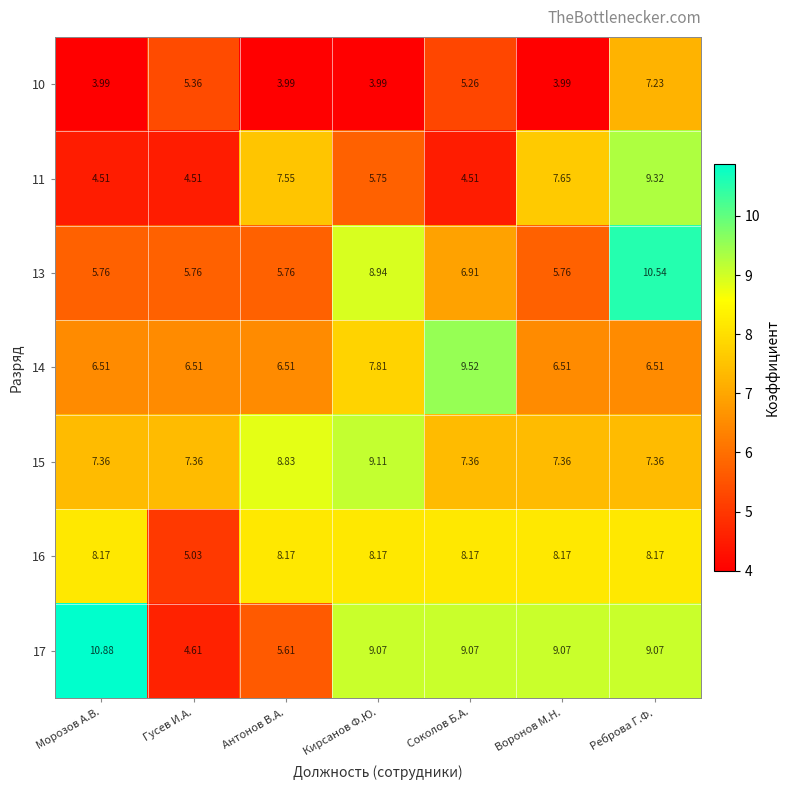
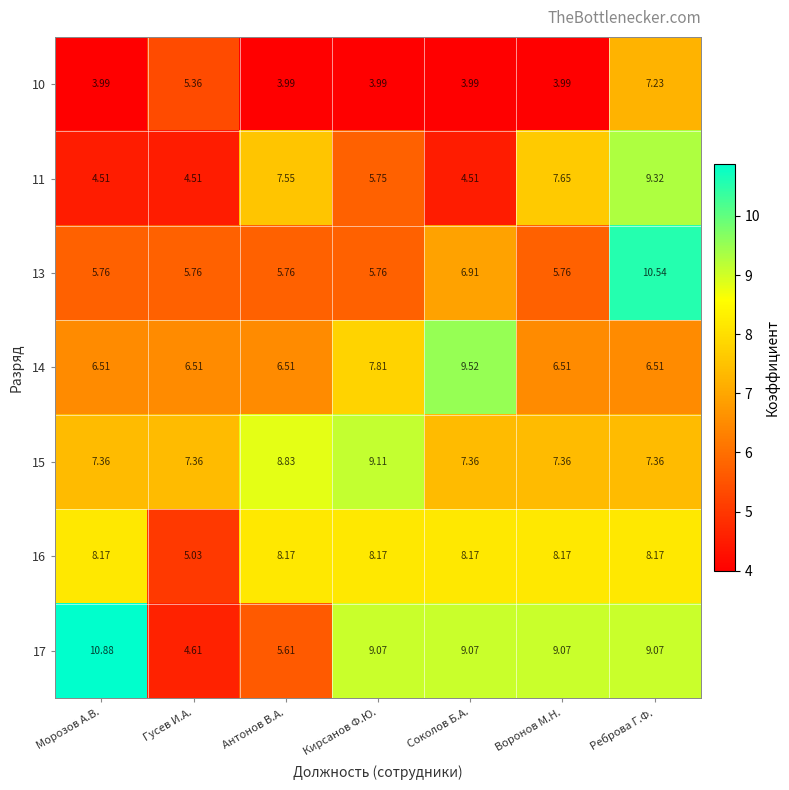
  {
    "10": {
      "Морозов А.В.": 3.99,
      "Гусев И.А.": 5.36,
      "Антонов В.А.": 3.99,
      "Кирсанов Ф.Ю.": 3.99,
-     "Соколов Б.А.": 5.26,
+     "Соколов Б.А.": 3.99,
      "Воронов М.Н.": 3.99,
      "Реброва Г.Ф.": 7.23
    },
    "11": {
      "Морозов А.В.": 4.51,
      "Гусев И.А.": 4.51,
      "Антонов В.А.": 7.55,
      "Кирсанов Ф.Ю.": 5.75,
      "Соколов Б.А.": 4.51,
      "Воронов М.Н.": 7.65,
      "Реброва Г.Ф.": 9.32
    },
    "13": {
      "Морозов А.В.": 5.76,
      "Гусев И.А.": 5.76,
      "Антонов В.А.": 5.76,
-     "Кирсанов Ф.Ю.": 8.94,
+     "Кирсанов Ф.Ю.": 5.76,
      "Соколов Б.А.": 6.91,
      "Воронов М.Н.": 5.76,
      "Реброва Г.Ф.": 10.54
    },
    "14": {
      "Морозов А.В.": 6.51,
      "Гусев И.А.": 6.51,
      "Антонов В.А.": 6.51,
      "Кирсанов Ф.Ю.": 7.81,
      "Соколов Б.А.": 9.52,
      "Воронов М.Н.": 6.51,
      "Реброва Г.Ф.": 6.51
    },
    "15": {
      "Морозов А.В.": 7.36,
      "Гусев И.А.": 7.36,
      "Антонов В.А.": 8.83,
      "Кирсанов Ф.Ю.": 9.11,
      "Соколов Б.А.": 7.36,
      "Воронов М.Н.": 7.36,
      "Реброва Г.Ф.": 7.36
    },
    "16": {
      "Морозов А.В.": 8.17,
      "Гусев И.А.": 5.03,
      "Антонов В.А.": 8.17,
      "Кирсанов Ф.Ю.": 8.17,
      "Соколов Б.А.": 8.17,
      "Воронов М.Н.": 8.17,
      "Реброва Г.Ф.": 8.17
    },
    "17": {
      "Морозов А.В.": 10.88,
      "Гусев И.А.": 4.61,
      "Антонов В.А.": 5.61,
      "Кирсанов Ф.Ю.": 9.07,
      "Соколов Б.А.": 9.07,
      "Воронов М.Н.": 9.07,
      "Реброва Г.Ф.": 9.07
    }
  }
